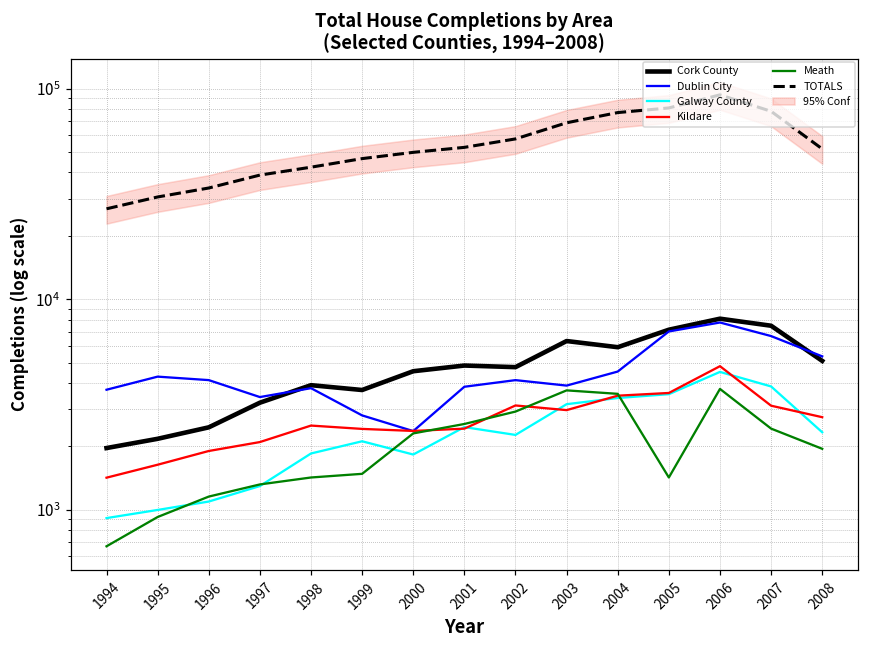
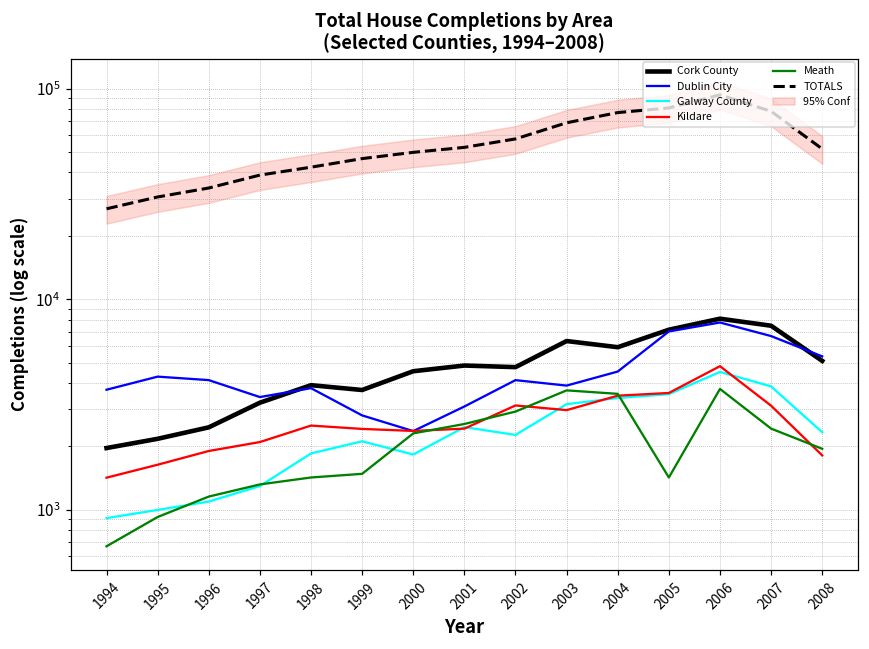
  {
    "Dublin City": {
      "1994": 3700,
      "1995": 4300,
      "1996": 4100,
      "1997": 3400,
      "1998": 3800,
      "1999": 2800,
-     "2001": 3800,
+     "2001": 3100,
      "2002": 4100,
      "2003": 3900,
      "2004": 4500,
      "2006": 7700,
      "2007": 6700,
      "2008": 5300
    },
    "Galway County": {
      "1994": 900,
      "1995": 1000,
      "1996": 1100,
      "1998": 1800,
      "1999": 2100,
      "2000": 1800,
      "2002": 2300,
      "2003": 3200,
      "2006": 4500,
      "2007": 3800,
      "2008": 2300
    },
    "Kildare": {
      "1994": 1400,
      "1995": 1600,
      "1996": 1900,
      "1997": 2100,
      "1998": 2500,
      "1999": 2400,
      "2002": 3100,
      "2003": 3000,
      "2006": 4800,
      "2007": 3100,
-     "2008": 2800
+     "2008": 1800
    },
    "Meath": {
      "1994": 670,
      "1995": 900,
      "1996": 1200,
      "1998": 1400,
      "1999": 1500,
      "2001": 2600,
      "2002": 2900,
      "2003": 3700,
      "2005": 1400,
      "2006": 3700,
      "2007": 2400,
      "2008": 1900
    }
  }
